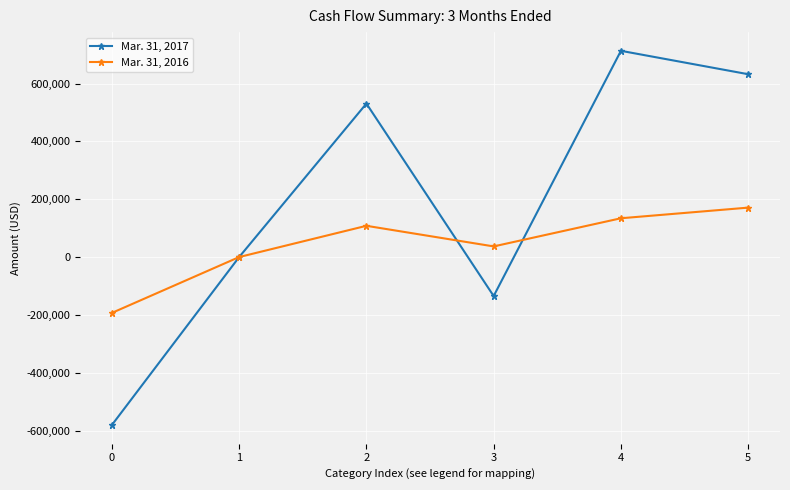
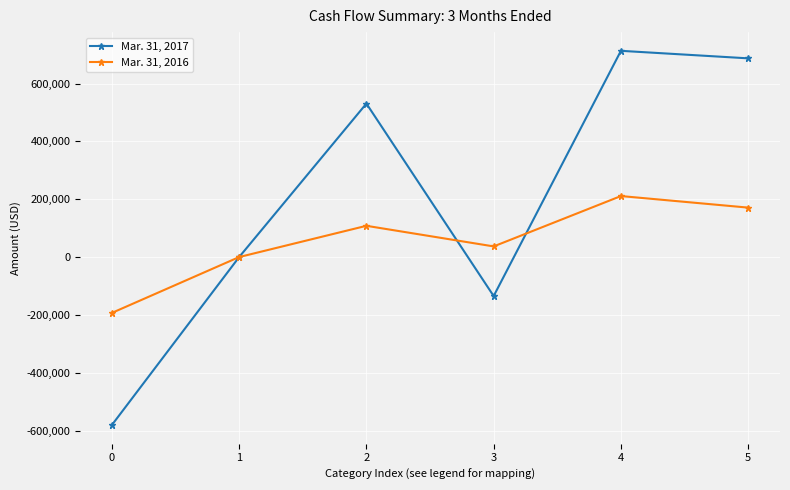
  {
    "Mar. 31, 2017": {
      "0": "-580,000",
      "2": "530,000",
      "3": "-130,000",
      "4": "710,000",
-     "5": "630,000"
+     "5": "690,000"
    },
    "Mar. 31, 2016": {
      "0": "-190,000",
      "2": "110,000",
      "3": "40,000",
-     "4": "130,000",
+     "4": "210,000",
      "5": "170,000"
    }
  }
